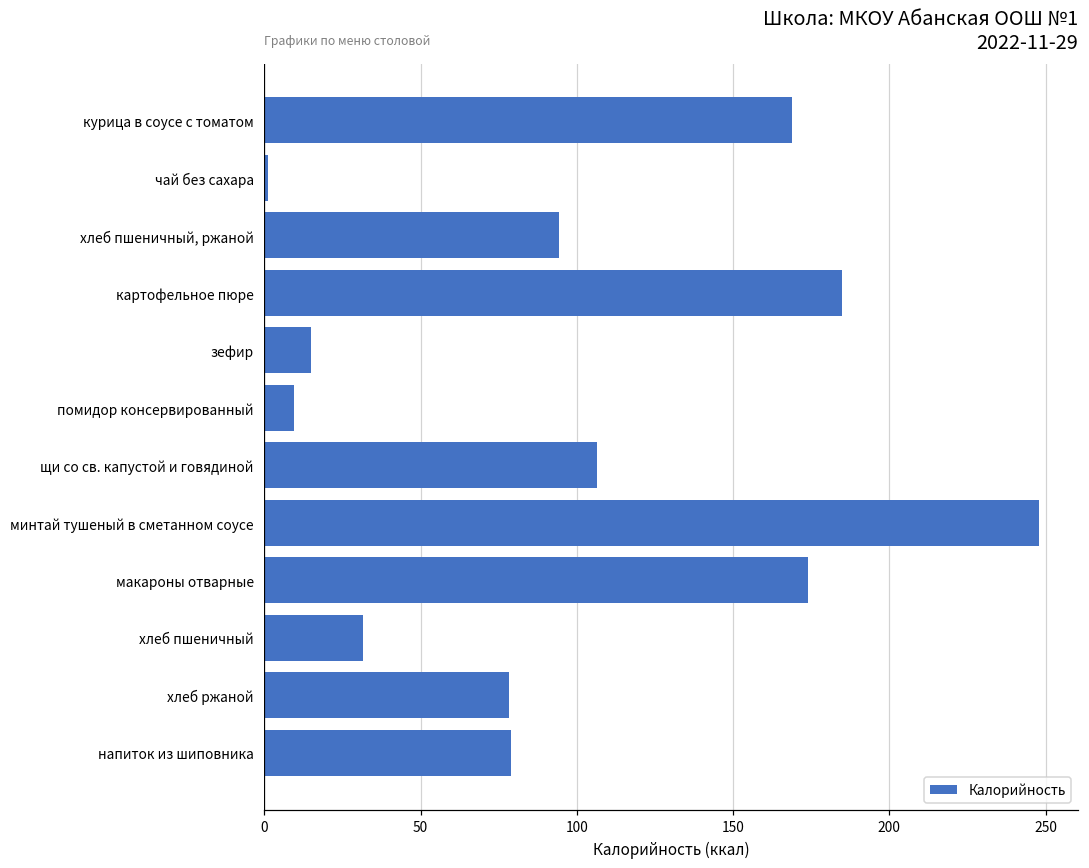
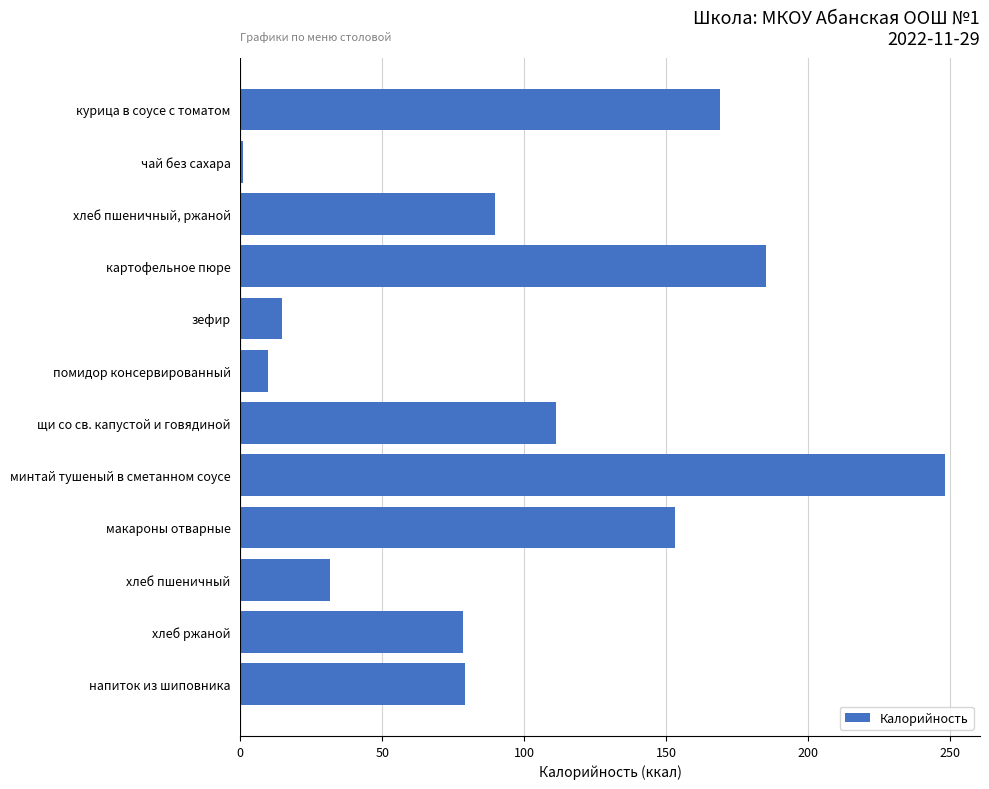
  {
    "курица в соусе с томатом": 169,
    "чай без сахара": 1,
-   "хлеб пшеничный, ржаной": 94,
+   "хлеб пшеничный, ржаной": 90,
    "картофельное пюре": 185,
    "зефир": 15,
    "помидор консервированный": 10,
-   "щи со св. капустой и говядиной": 107,
+   "щи со св. капустой и говядиной": 111,
    "минтай тушеный в сметанном соусе": 248,
-   "макароны отварные": 174,
+   "макароны отварные": 153,
    "хлеб пшеничный": 32,
    "хлеб ржаной": 78,
    "напиток из шиповника": 79
  }
